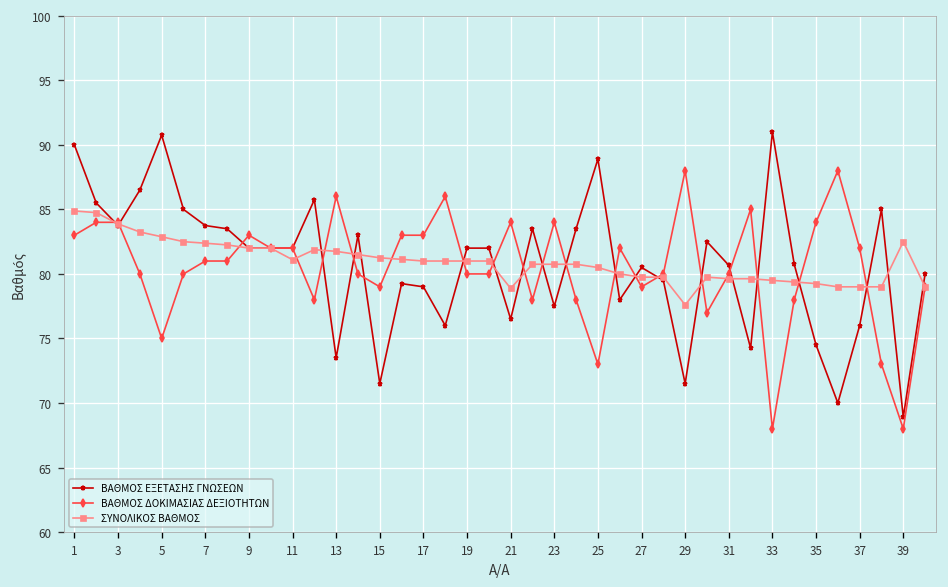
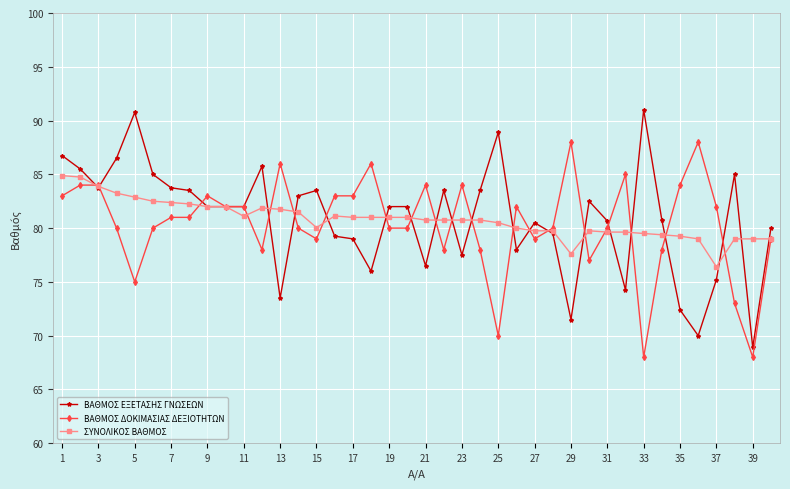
  {
    "ΒΑΘΜΟΣ ΕΞΕΤΑΣΗΣ ΓΝΩΣΕΩΝ": {
-     "1": 90.0,
+     "1": 86.8,
      "5": 90.8,
      "7": 83.8,
      "13": 73.5,
-     "15": 71.5,
+     "15": 83.5,
      "17": 79.0,
      "19": 82.0,
      "21": 76.5,
      "23": 77.5,
      "25": 88.9,
      "27": 80.5,
      "29": 71.5,
      "31": 80.7,
      "33": 91.0,
-     "35": 74.5,
-     "37": 76.0,
+     "35": 72.4,
+     "37": 75.2,
      "39": 68.9
    },
    "ΒΑΘΜΟΣ ΔΟΚΙΜΑΣΙΑΣ ΔΕΞΙΟΤΗΤΩΝ": {
      "1": 83,
      "5": 75,
      "7": 81,
      "9": 83,
      "13": 86,
      "15": 79,
      "17": 83,
      "19": 80,
      "21": 84,
      "23": 84,
-     "25": 73,
+     "25": 70,
      "27": 79,
      "29": 88,
      "31": 80,
      "33": 68,
      "35": 84,
      "37": 82,
      "39": 68
    },
    "ΣΥΝΟΛΙΚΟΣ ΒΑΘΜΟΣ": {
      "1": 84.9,
      "5": 82.9,
      "7": 82.4,
      "11": 81.1,
      "13": 81.8,
-     "15": 81.3,
+     "15": 80.1,
      "17": 81.0,
      "19": 81.0,
-     "21": 78.9,
+     "21": 80.8,
      "23": 80.8,
      "25": 80.5,
      "27": 79.8,
      "29": 77.6,
      "31": 79.6,
      "33": 79.5,
      "35": 79.3,
-     "37": 79.0,
-     "39": 82.5
+     "37": 76.4,
+     "39": 79.0
    }
  }
